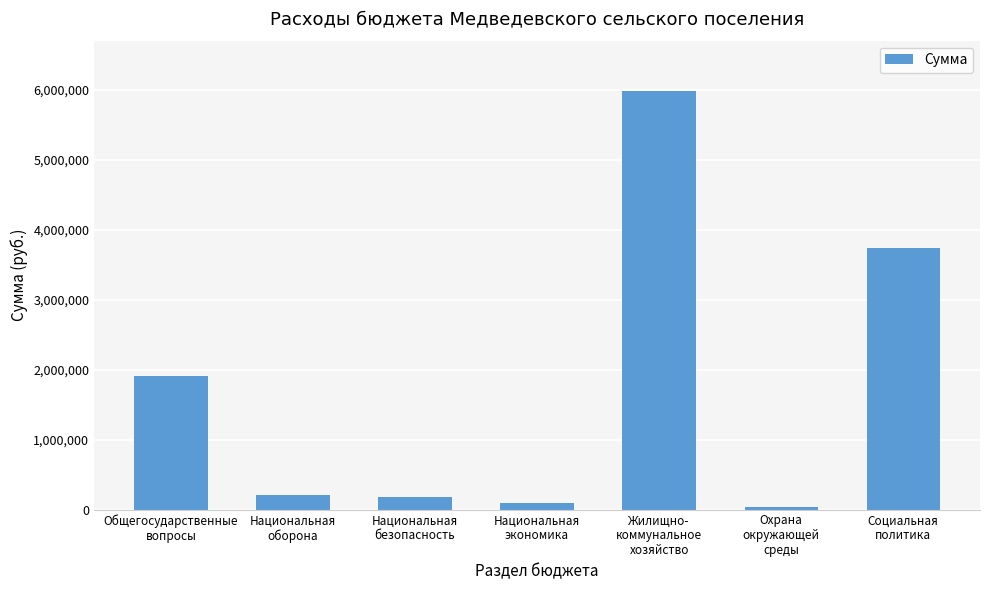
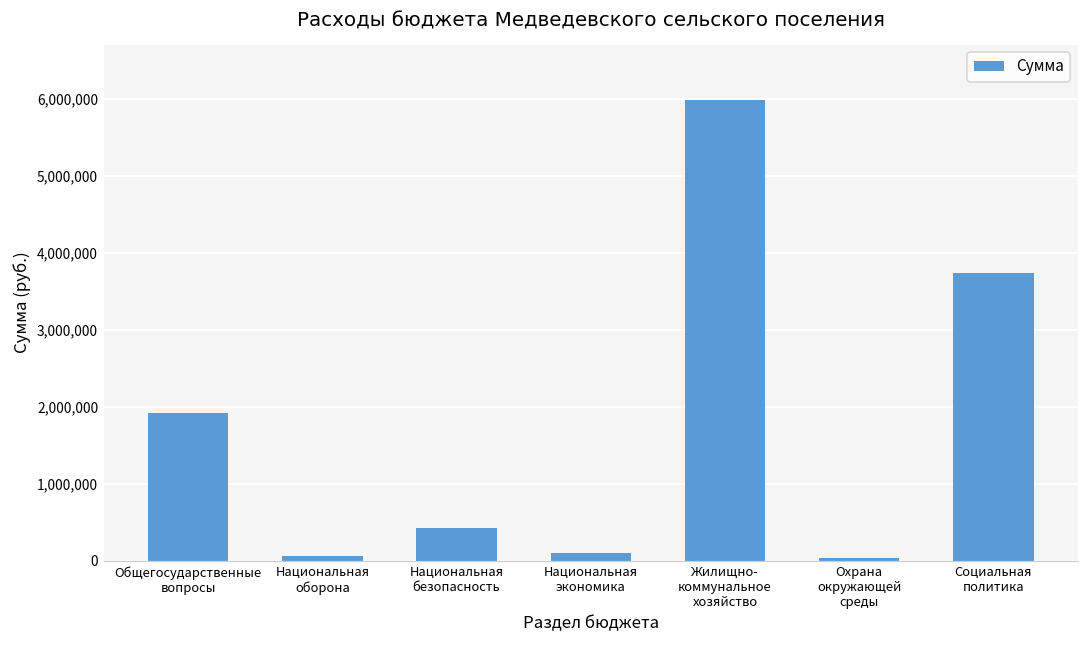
  {
    "Общегосударственные вопросы": "1,900,000",
-   "Национальная оборона": "200,000",
-   "Национальная безопасность": "200,000",
+   "Национальная оборона": "100,000",
+   "Национальная безопасность": "400,000",
    "Национальная экономика": "100,000",
    "Жилищно- коммунальное хозяйство": "6,000,000",
    "Охрана окружающей среды": "0",
    "Социальная политика": "3,700,000"
  }
